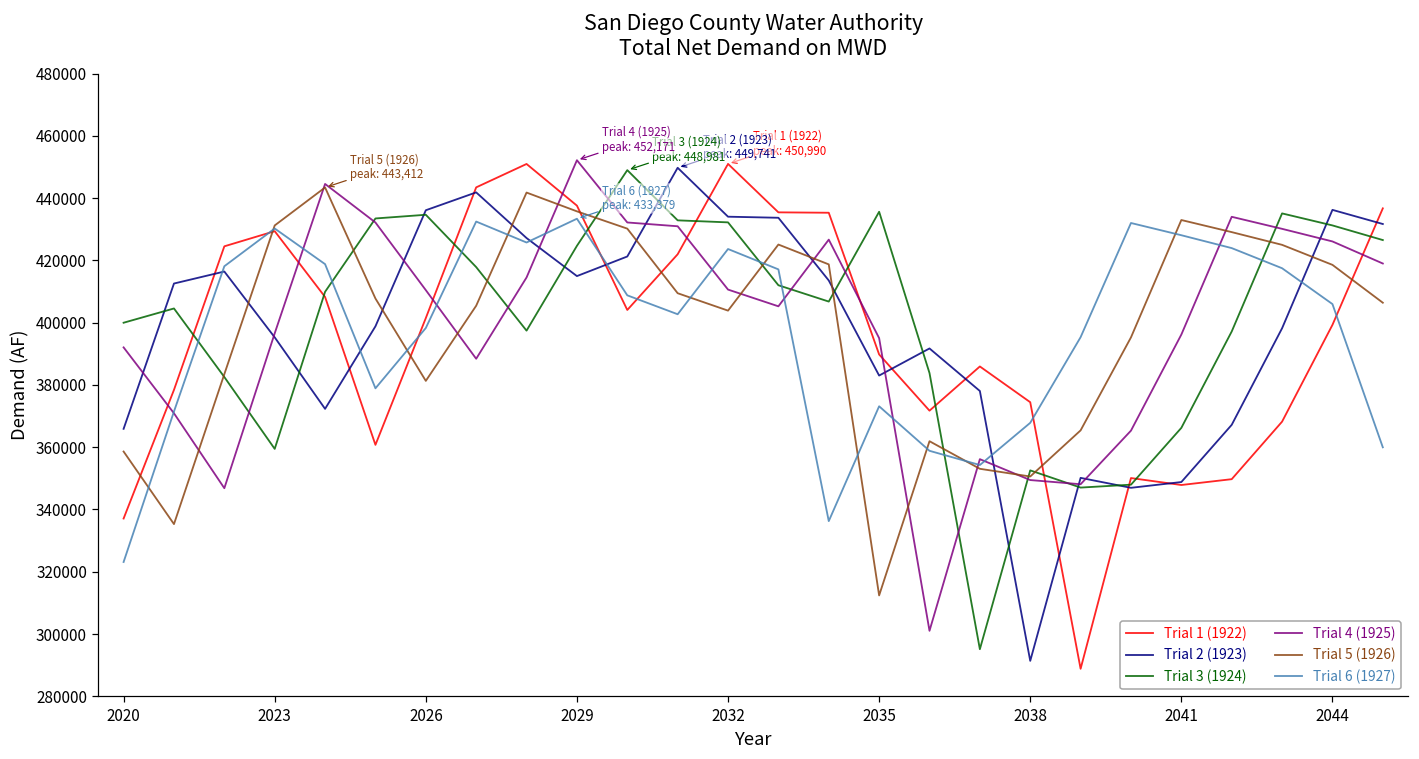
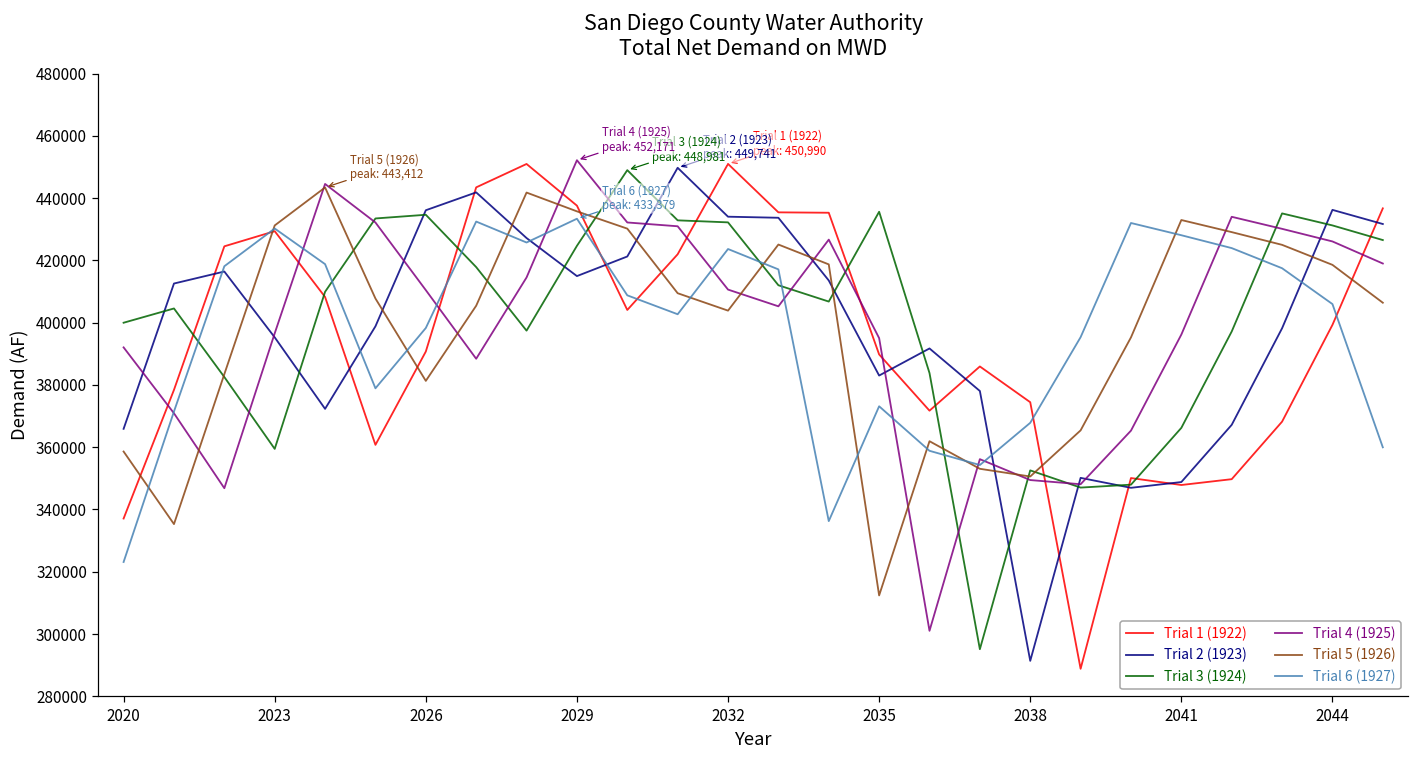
  {
    "Trial 1 (1922)": {
      "2020": 337000,
-     "2026": 401000,
+     "2026": 391000,
      "2029": 438000,
      "2035": 390000,
      "2038": 374000,
      "2041": 348000,
      "2044": 399000
    },
    "Trial 2 (1923)": {
      "2020": 366000,
      "2023": 395000,
      "2026": 436000,
      "2029": 415000,
      "2032": 434000,
      "2035": 383000,
      "2038": 291000,
      "2041": 349000,
      "2044": 436000
    },
    "Trial 3 (1924)": {
      "2020": 400000,
      "2023": 359000,
      "2026": 435000,
      "2029": 425000,
      "2032": 432000,
      "2035": 436000,
      "2038": 353000,
      "2041": 366000,
      "2044": 431000
    },
    "Trial 4 (1925)": {
      "2020": 392000,
      "2023": 397000,
      "2026": 410000,
      "2032": 411000,
      "2035": 395000,
      "2038": 349000,
      "2041": 396000,
      "2044": 426000
    },
    "Trial 5 (1926)": {
      "2020": 359000,
      "2023": 431000,
      "2026": 381000,
      "2029": 436000,
      "2032": 404000,
      "2035": 312000,
      "2038": 351000,
      "2041": 433000,
      "2044": 419000
    },
    "Trial 6 (1927)": {
      "2020": 323000,
      "2026": 398000,
      "2029": 433000,
      "2032": 424000,
      "2035": 373000,
      "2038": 368000,
      "2041": 428000,
      "2044": 406000
    }
  }
